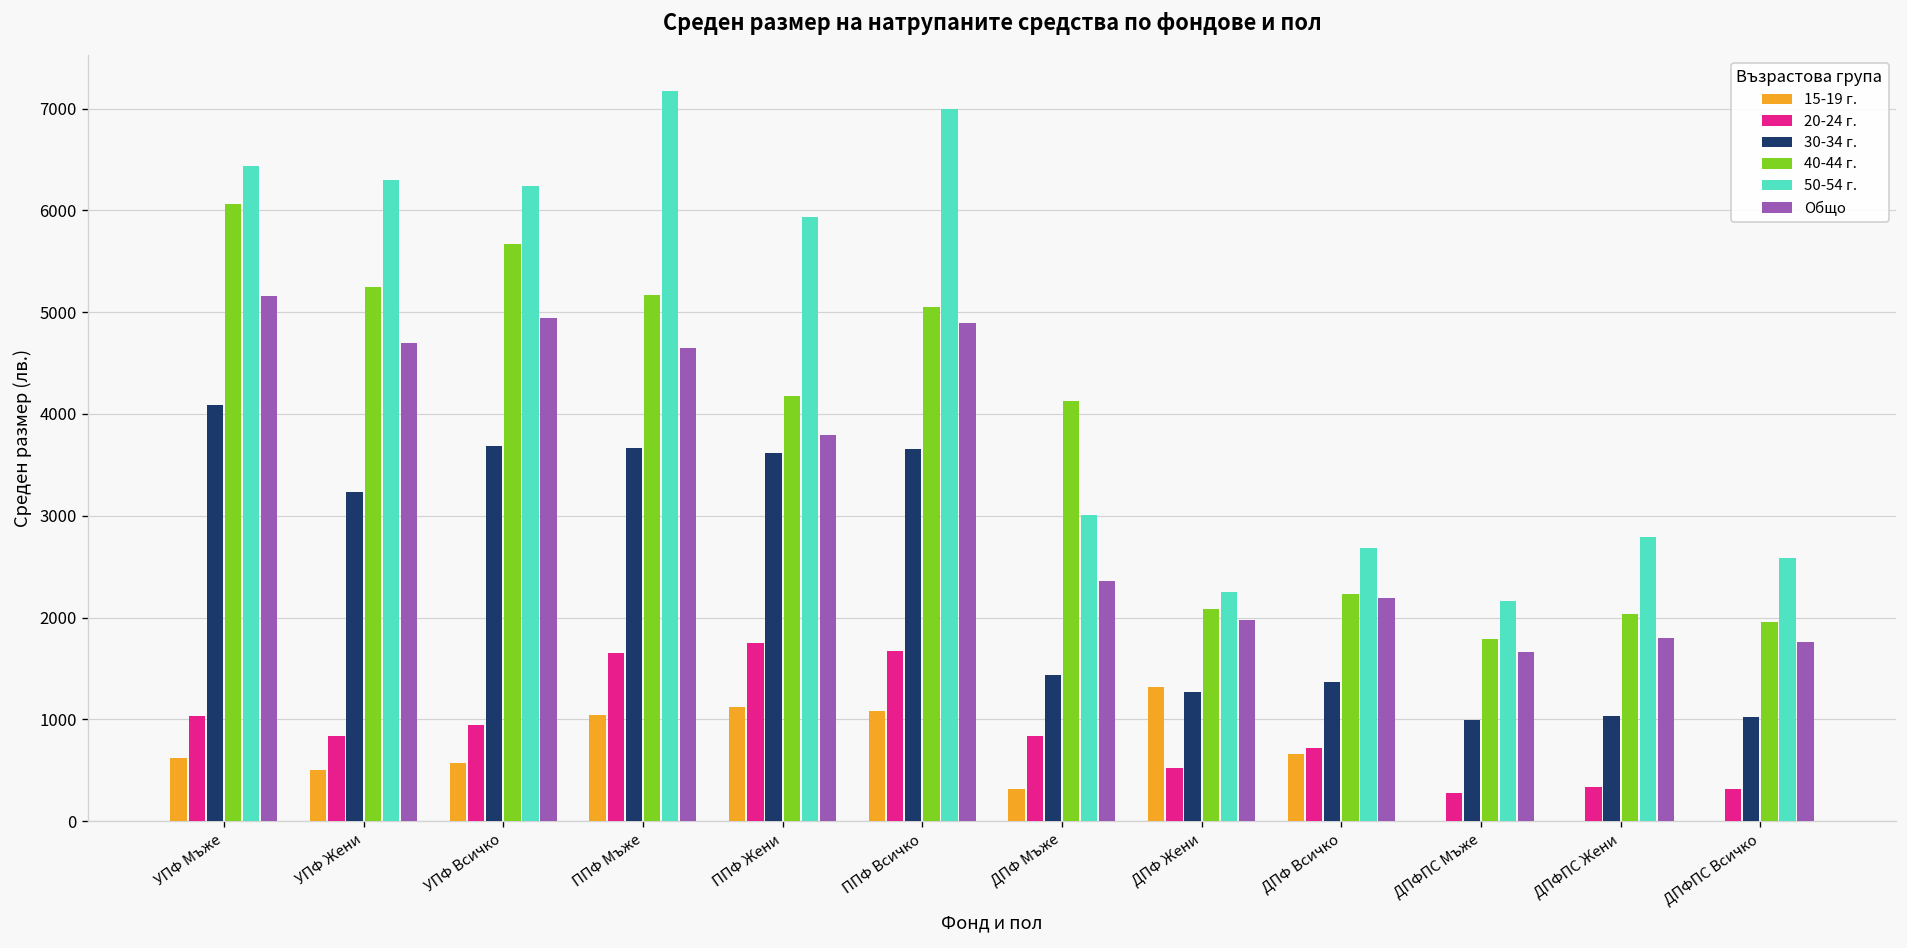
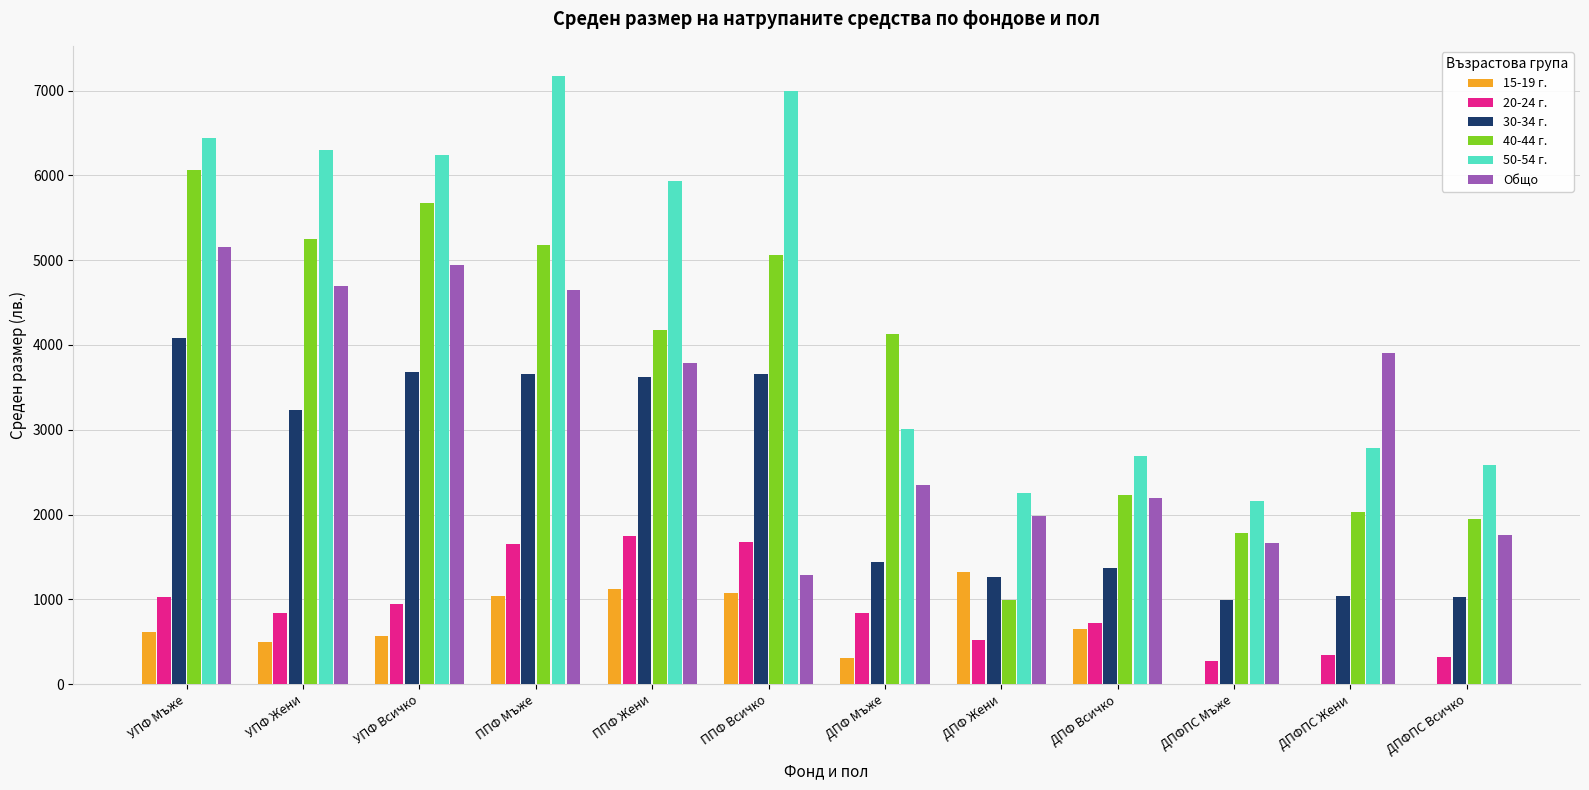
  {
    "15-19 г.": {
      "УПФ Мъже": 600,
      "УПФ Жени": 500,
      "УПФ Всичко": 600,
      "ППФ Мъже": 1000,
      "ППФ Жени": 1100,
      "ППФ Всичко": 1100,
      "ДПФ Мъже": 300,
      "ДПФ Жени": 1300,
      "ДПФ Всичко": 700,
      "ДПФПС Мъже": 0,
      "ДПФПС Жени": 0,
      "ДПФПС Всичко": 0
    },
    "20-24 г.": {
      "УПФ Мъже": 1000,
      "УПФ Жени": 800,
      "УПФ Всичко": 900,
      "ППФ Мъже": 1700,
      "ППФ Жени": 1700,
      "ППФ Всичко": 1700,
      "ДПФ Мъже": 800,
      "ДПФ Жени": 500,
      "ДПФ Всичко": 700,
      "ДПФПС Мъже": 300,
      "ДПФПС Жени": 300,
      "ДПФПС Всичко": 300
    },
    "30-34 г.": {
      "УПФ Мъже": 4100,
      "УПФ Жени": 3200,
      "УПФ Всичко": 3700,
      "ППФ Мъже": 3700,
      "ППФ Жени": 3600,
      "ППФ Всичко": 3700,
      "ДПФ Мъже": 1400,
      "ДПФ Жени": 1300,
      "ДПФ Всичко": 1400,
      "ДПФПС Мъже": 1000,
      "ДПФПС Жени": 1000,
      "ДПФПС Всичко": 1000
    },
    "40-44 г.": {
      "УПФ Мъже": 6100,
      "УПФ Жени": 5200,
      "УПФ Всичко": 5700,
      "ППФ Мъже": 5200,
      "ППФ Жени": 4200,
      "ППФ Всичко": 5100,
      "ДПФ Мъже": 4100,
-     "ДПФ Жени": 2100,
+     "ДПФ Жени": 1000,
      "ДПФ Всичко": 2200,
      "ДПФПС Мъже": 1800,
      "ДПФПС Жени": 2000,
      "ДПФПС Всичко": 2000
    },
    "50-54 г.": {
      "УПФ Мъже": 6400,
      "УПФ Жени": 6300,
      "УПФ Всичко": 6200,
      "ППФ Мъже": 7200,
      "ППФ Жени": 5900,
      "ППФ Всичко": 7000,
      "ДПФ Мъже": 3000,
      "ДПФ Жени": 2300,
      "ДПФ Всичко": 2700,
      "ДПФПС Мъже": 2200,
      "ДПФПС Жени": 2800,
      "ДПФПС Всичко": 2600
    },
    "Общо": {
      "УПФ Мъже": 5200,
      "УПФ Жени": 4700,
      "УПФ Всичко": 4900,
      "ППФ Мъже": 4600,
      "ППФ Жени": 3800,
-     "ППФ Всичко": 4900,
+     "ППФ Всичко": 1300,
      "ДПФ Мъже": 2400,
      "ДПФ Жени": 2000,
      "ДПФ Всичко": 2200,
      "ДПФПС Мъже": 1700,
-     "ДПФПС Жени": 1800,
+     "ДПФПС Жени": 3900,
      "ДПФПС Всичко": 1800
    }
  }
